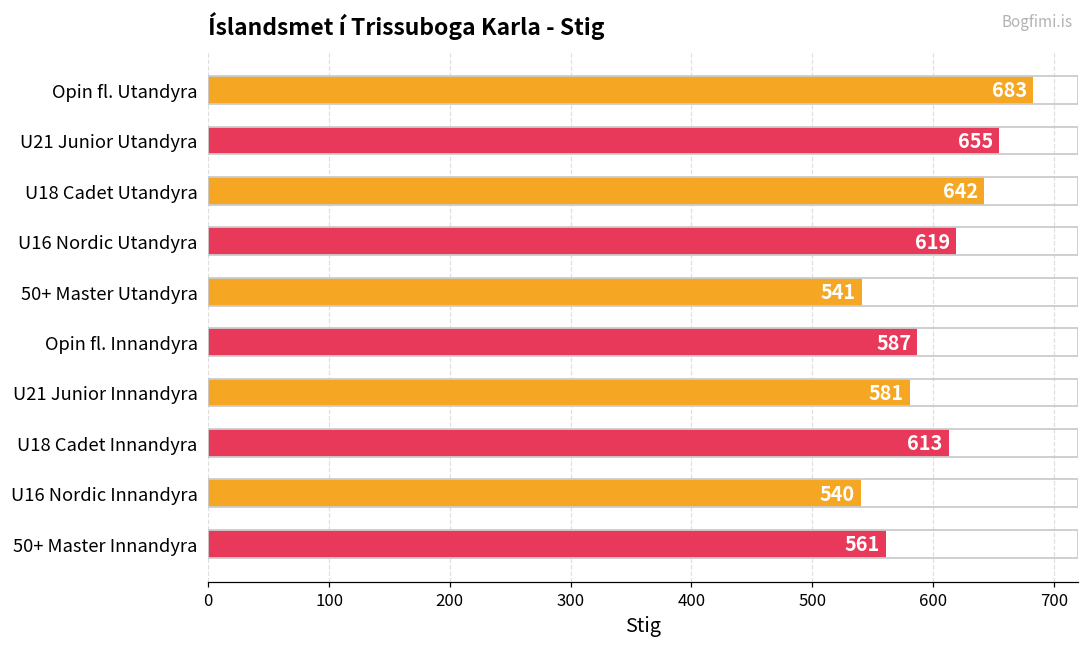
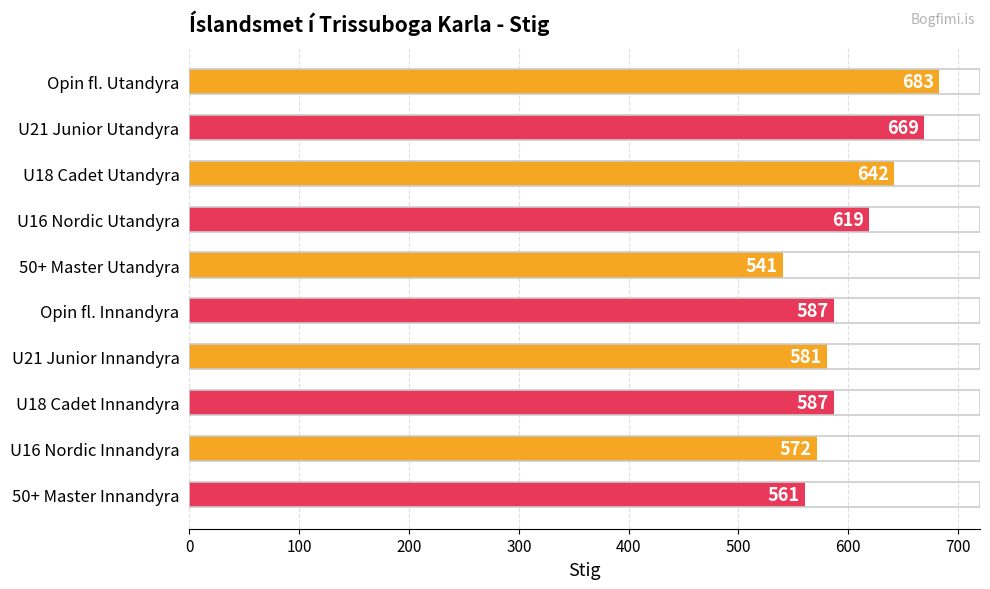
  {
    "Opin fl. Utandyra": 683,
-   "U21 Junior Utandyra": 655,
+   "U21 Junior Utandyra": 669,
    "U18 Cadet Utandyra": 642,
    "U16 Nordic Utandyra": 619,
    "50+ Master Utandyra": 541,
    "Opin fl. Innandyra": 587,
    "U21 Junior Innandyra": 581,
-   "U18 Cadet Innandyra": 613,
-   "U16 Nordic Innandyra": 540,
+   "U18 Cadet Innandyra": 587,
+   "U16 Nordic Innandyra": 572,
    "50+ Master Innandyra": 561
  }
